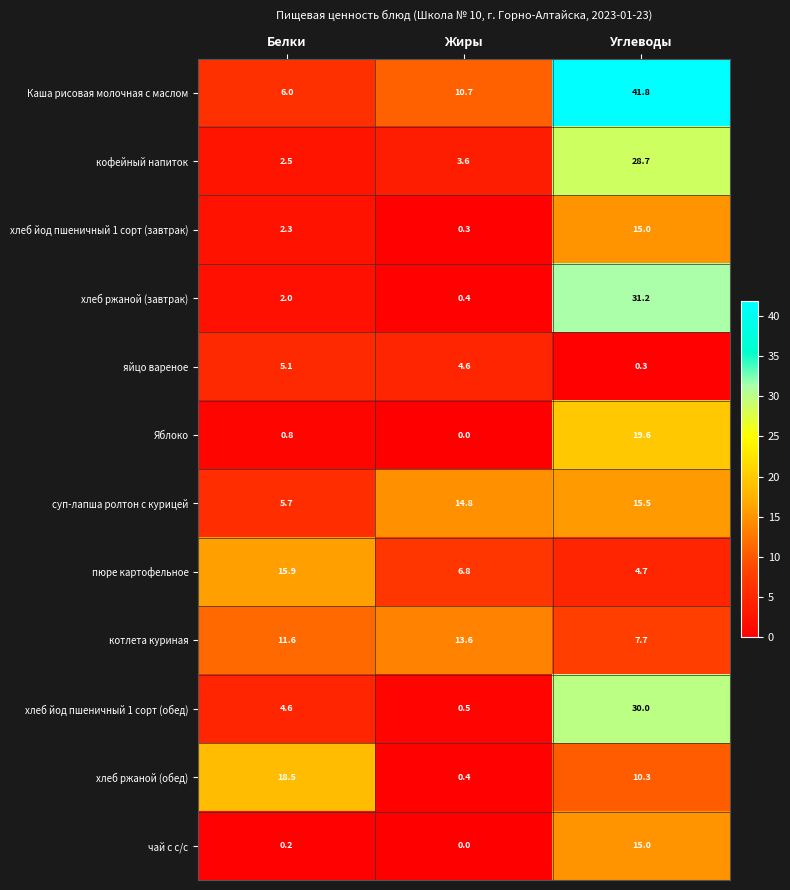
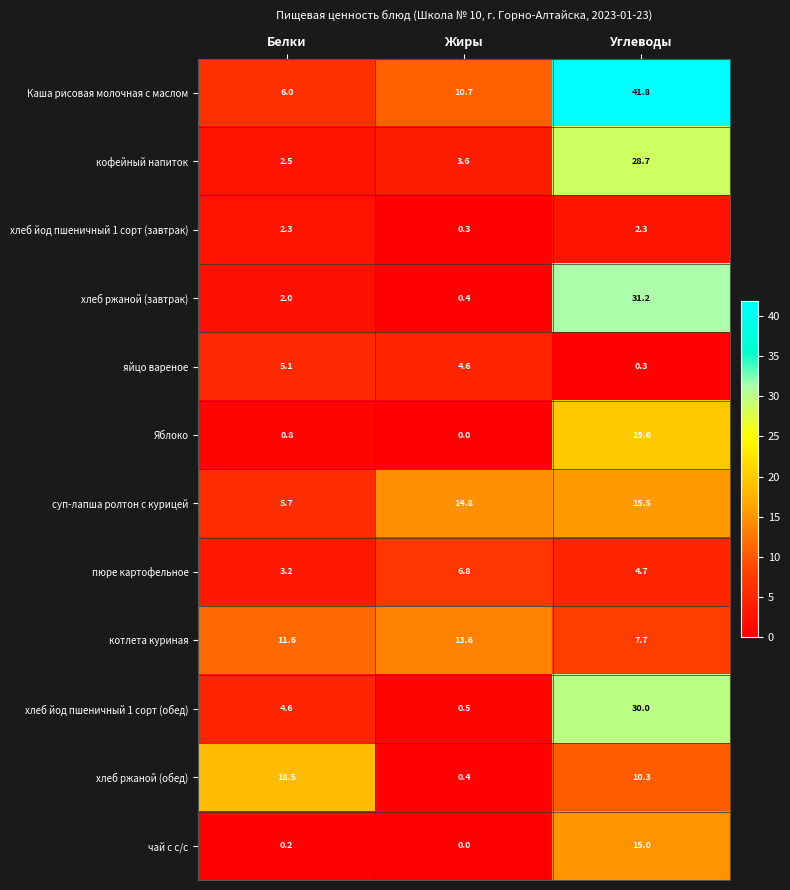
  {
    "Каша рисовая молочная с маслом": {
      "Белки": 6.0,
      "Жиры": 10.7,
      "Углеводы": 41.8
    },
    "кофейный напиток": {
      "Белки": 2.5,
      "Жиры": 3.6,
      "Углеводы": 28.7
    },
    "хлеб йод пшеничный 1 сорт (завтрак)": {
      "Белки": 2.3,
      "Жиры": 0.3,
-     "Углеводы": 15.0
+     "Углеводы": 2.3
    },
    "хлеб ржаной (завтрак)": {
      "Белки": 2.0,
      "Жиры": 0.4,
      "Углеводы": 31.2
    },
    "яйцо вареное": {
      "Белки": 5.1,
      "Жиры": 4.6,
      "Углеводы": 0.3
    },
    "Яблоко": {
      "Белки": 0.8,
      "Жиры": 0.0,
      "Углеводы": 19.6
    },
    "суп-лапша ролтон с курицей": {
      "Белки": 5.7,
      "Жиры": 14.8,
      "Углеводы": 15.5
    },
    "пюре картофельное": {
-     "Белки": 15.9,
+     "Белки": 3.2,
      "Жиры": 6.8,
      "Углеводы": 4.7
    },
    "котлета куриная": {
      "Белки": 11.6,
      "Жиры": 13.6,
      "Углеводы": 7.7
    },
    "хлеб йод пшеничный 1 сорт (обед)": {
      "Белки": 4.6,
      "Жиры": 0.5,
      "Углеводы": 30.0
    },
    "хлеб ржаной (обед)": {
      "Белки": 18.5,
      "Жиры": 0.4,
      "Углеводы": 10.3
    },
    "чай с с/с": {
      "Белки": 0.2,
      "Жиры": 0.0,
      "Углеводы": 15.0
    }
  }
